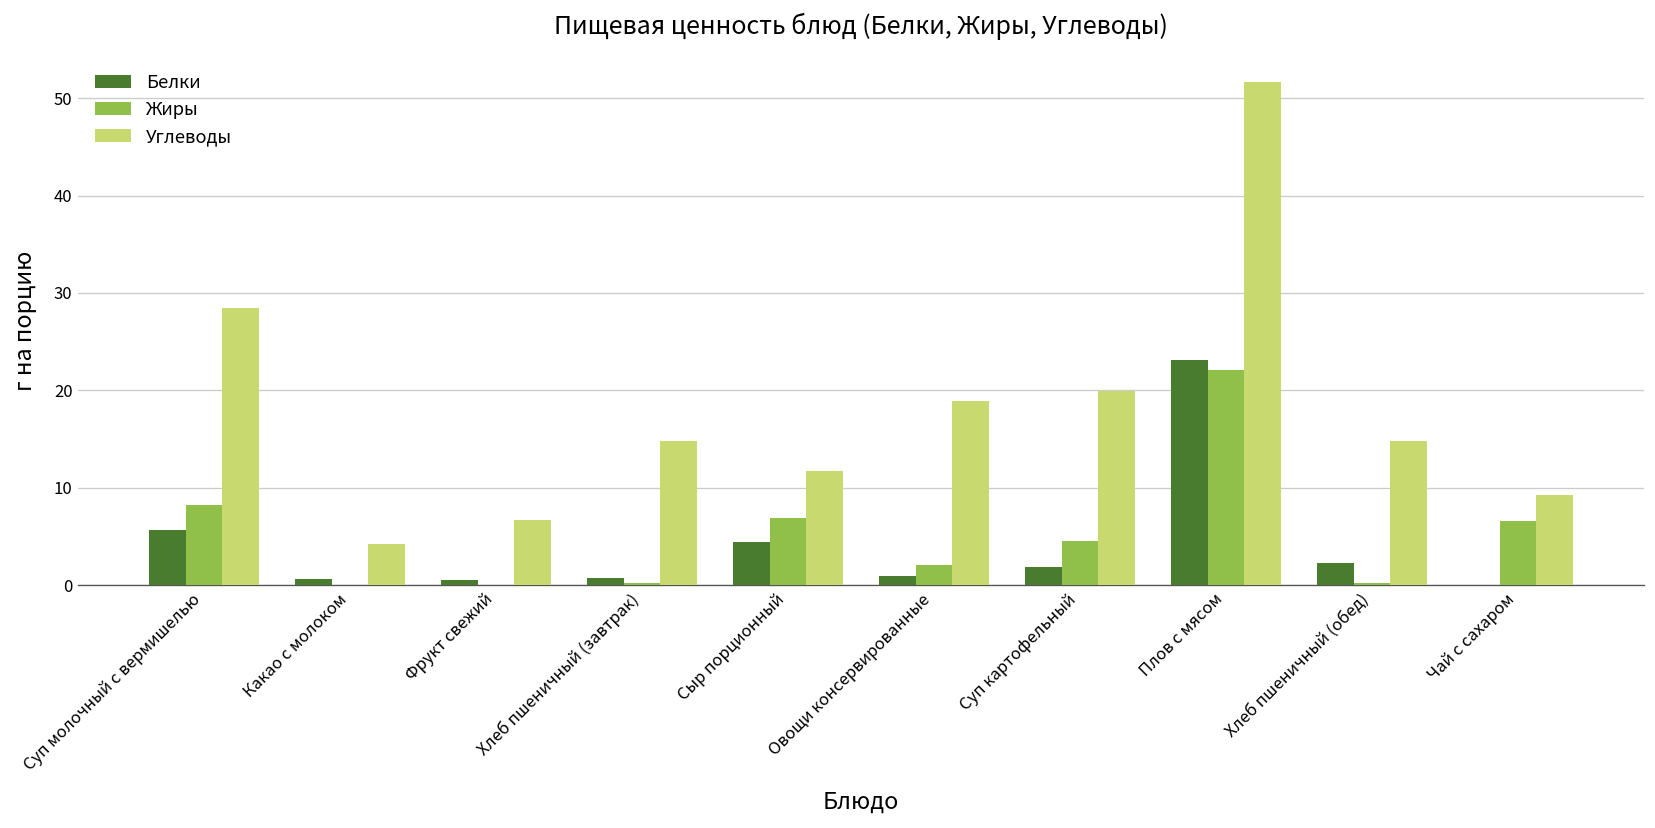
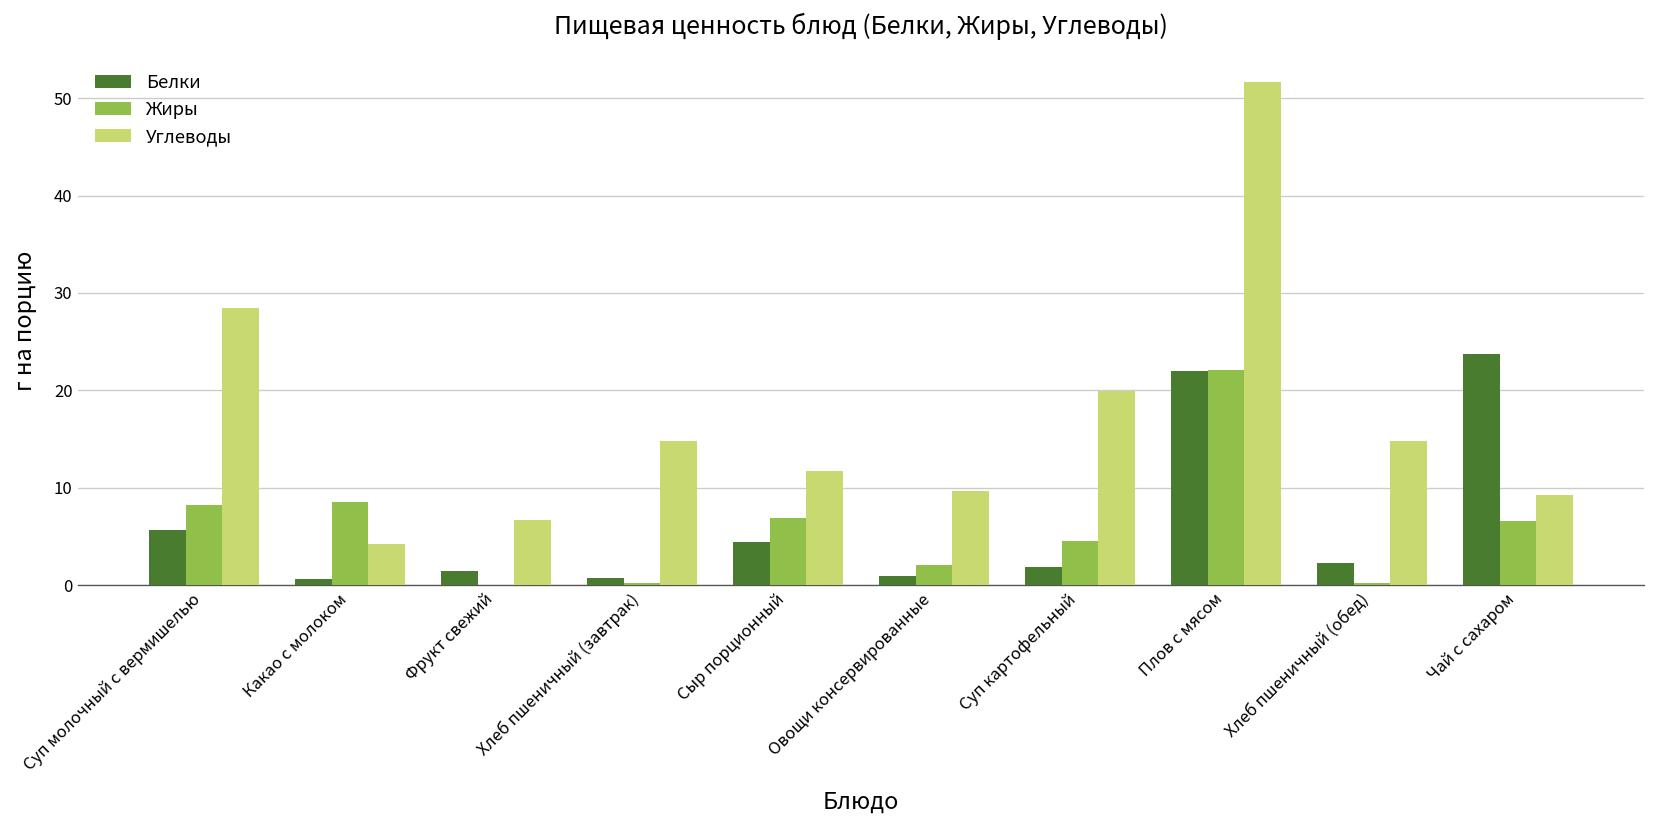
  {
    "Белки": {
      "Суп молочный с вермишелью": 6,
      "Какао с молоком": 1,
-     "Фрукт свежий": 1,
+     "Фрукт свежий": 2,
      "Хлеб пшеничный (завтрак)": 1,
      "Сыр порционный": 4,
      "Овощи консервированные": 1,
      "Суп картофельный": 2,
-     "Плов с мясом": 23,
+     "Плов с мясом": 22,
      "Хлеб пшеничный (обед)": 2,
-     "Чай с сахаром": 0
+     "Чай с сахаром": 24
    },
    "Жиры": {
      "Суп молочный с вермишелью": 8,
-     "Какао с молоком": 0,
+     "Какао с молоком": 9,
      "Фрукт свежий": 0,
      "Сыр порционный": 7,
      "Овощи консервированные": 2,
      "Суп картофельный": 5,
      "Плов с мясом": 22,
      "Чай с сахаром": 7
    },
    "Углеводы": {
      "Суп молочный с вермишелью": 29,
      "Какао с молоком": 4,
      "Фрукт свежий": 7,
      "Хлеб пшеничный (завтрак)": 15,
      "Сыр порционный": 12,
-     "Овощи консервированные": 19,
+     "Овощи консервированные": 10,
      "Суп картофельный": 20,
      "Плов с мясом": 52,
      "Хлеб пшеничный (обед)": 15,
      "Чай с сахаром": 9
    }
  }
